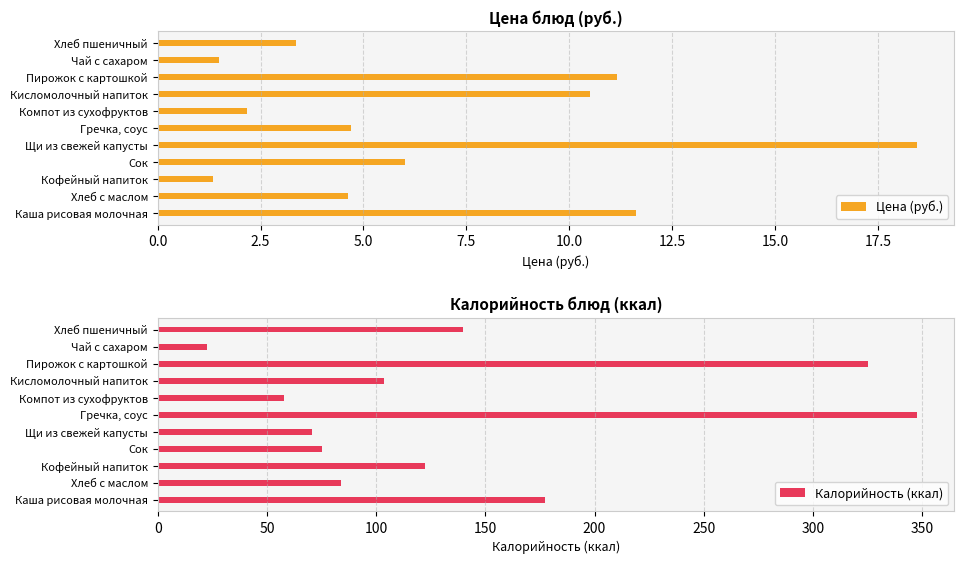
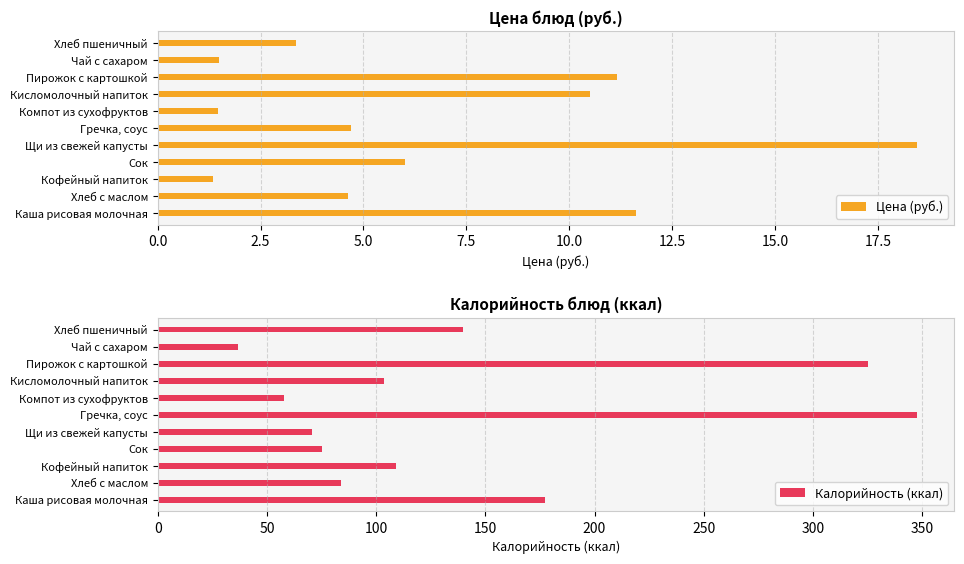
  {
    "Цена блюд (руб.)": {
      "Хлеб пшеничный": 3.4,
      "Чай с сахаром": 1.5,
      "Пирожок с картошкой": 11.2,
      "Кисломолочный напиток": 10.5,
-     "Компот из сухофруктов": 2.2,
+     "Компот из сухофруктов": 1.5,
      "Гречка, соус": 4.7,
      "Щи из свежей капусты": 18.4,
      "Сок": 6.0,
      "Кофейный напиток": 1.3,
      "Хлеб с маслом": 4.6,
      "Каша рисовая молочная": 11.6
    },
    "Калорийность блюд (ккал)": {
      "Хлеб пшеничный": 140,
-     "Чай с сахаром": 23,
+     "Чай с сахаром": 37,
      "Пирожок с картошкой": 325,
      "Кисломолочный напиток": 104,
      "Компот из сухофруктов": 58,
      "Гречка, соус": 347,
      "Щи из свежей капусты": 71,
      "Сок": 75,
-     "Кофейный напиток": 122,
+     "Кофейный напиток": 109,
      "Хлеб с маслом": 84,
      "Каша рисовая молочная": 177
    }
  }
